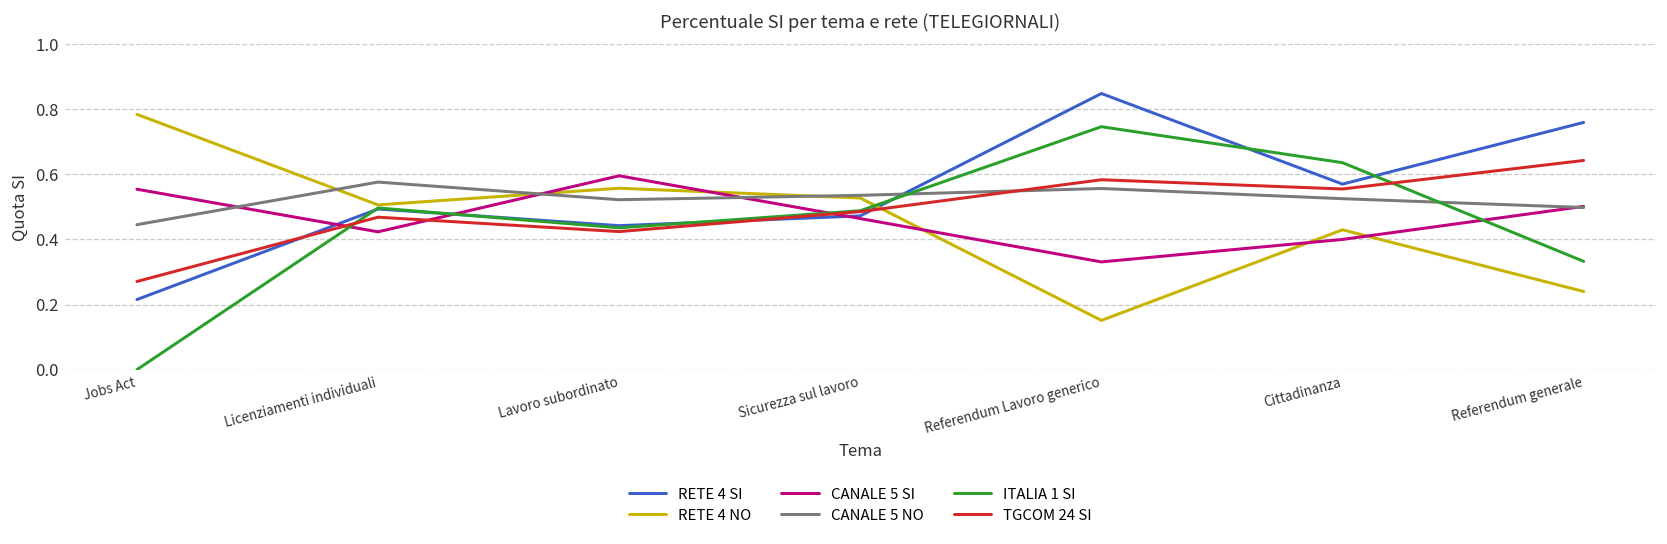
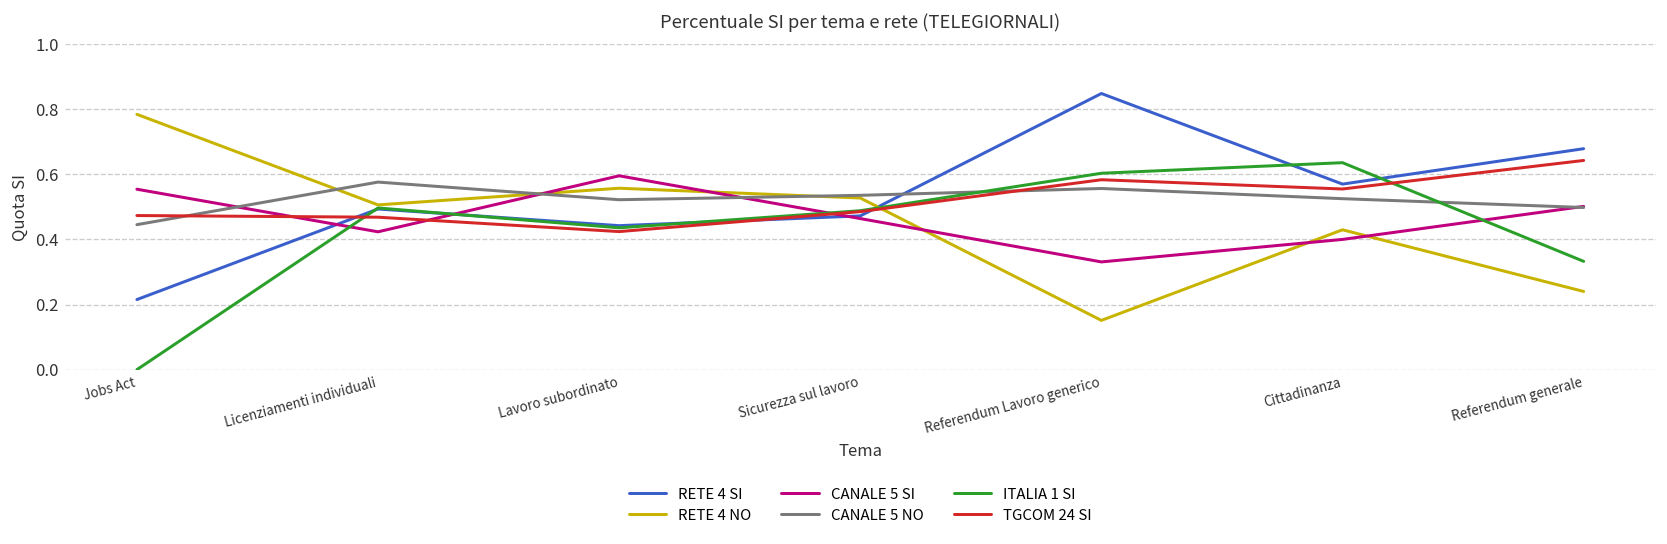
  {
    "RETE 4 SI": {
      "Jobs Act": 0.22,
      "Referendum Lavoro generico": 0.85,
      "Cittadinanza": 0.57,
-     "Referendum generale": 0.76
+     "Referendum generale": 0.68
    },
    "RETE 4 NO": {
      "Jobs Act": 0.78,
      "Lavoro subordinato": 0.56,
      "Referendum Lavoro generico": 0.15,
      "Cittadinanza": 0.43,
      "Referendum generale": 0.24
    },
    "CANALE 5 SI": {
      "Jobs Act": 0.55,
      "Licenziamenti individuali": 0.42,
      "Lavoro subordinato": 0.60,
      "Referendum Lavoro generico": 0.33,
      "Cittadinanza": 0.40
    },
    "CANALE 5 NO": {
      "Jobs Act": 0.45,
      "Licenziamenti individuali": 0.58,
      "Lavoro subordinato": 0.52,
      "Referendum Lavoro generico": 0.56,
      "Cittadinanza": 0.53
    },
    "ITALIA 1 SI": {
      "Jobs Act": 0.00,
-     "Referendum Lavoro generico": 0.75,
+     "Referendum Lavoro generico": 0.60,
      "Cittadinanza": 0.64,
      "Referendum generale": 0.33
    },
    "TGCOM 24 SI": {
-     "Jobs Act": 0.27,
+     "Jobs Act": 0.47,
      "Licenziamenti individuali": 0.47,
      "Lavoro subordinato": 0.42,
      "Referendum Lavoro generico": 0.58,
      "Cittadinanza": 0.56,
      "Referendum generale": 0.64
    }
  }
